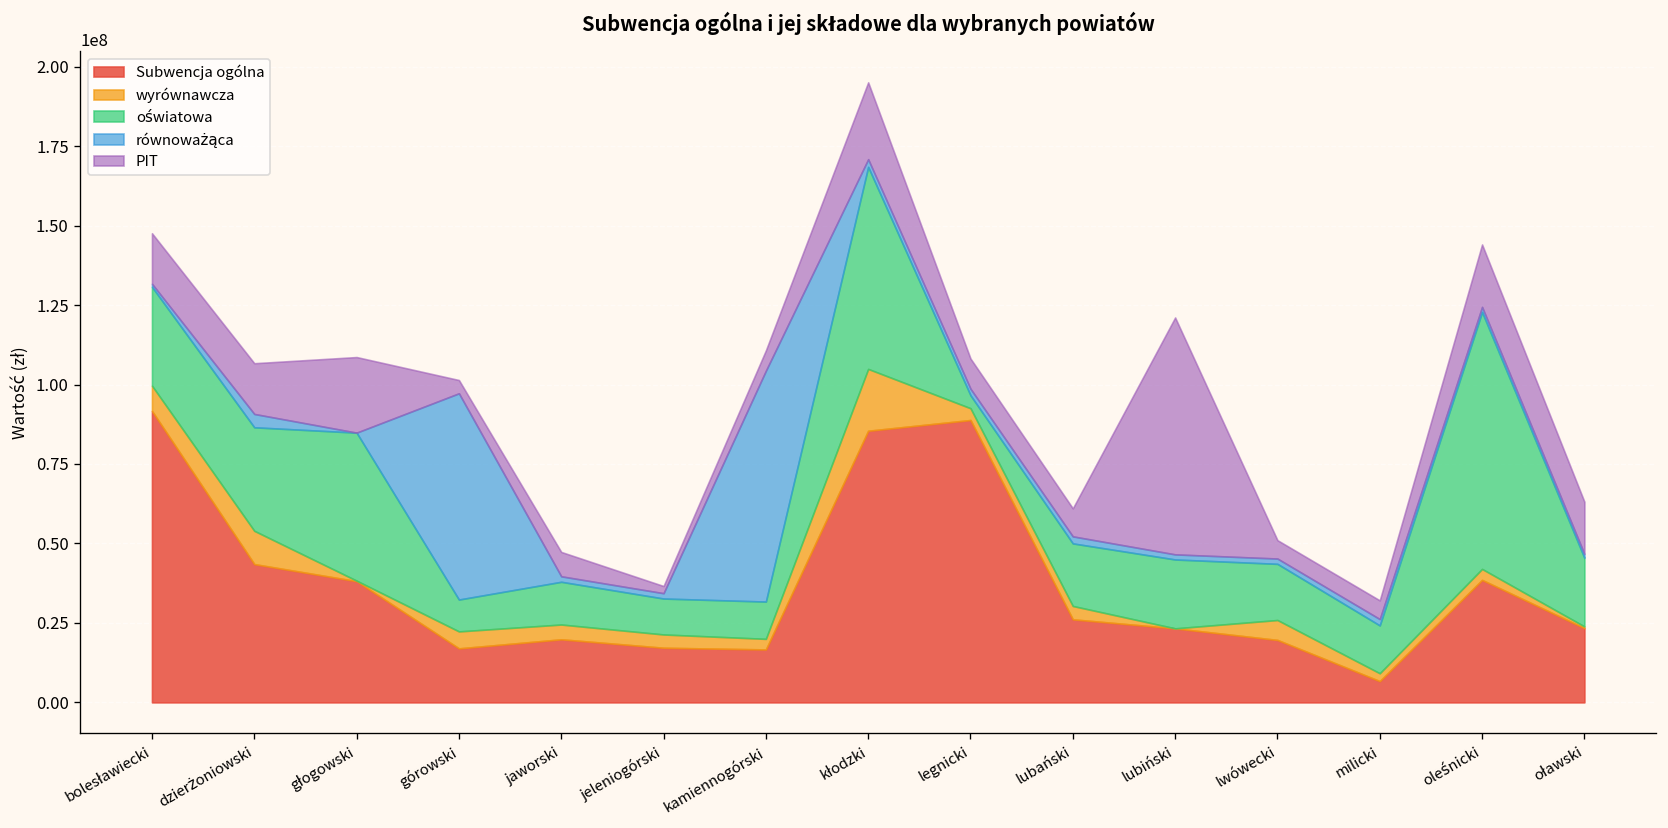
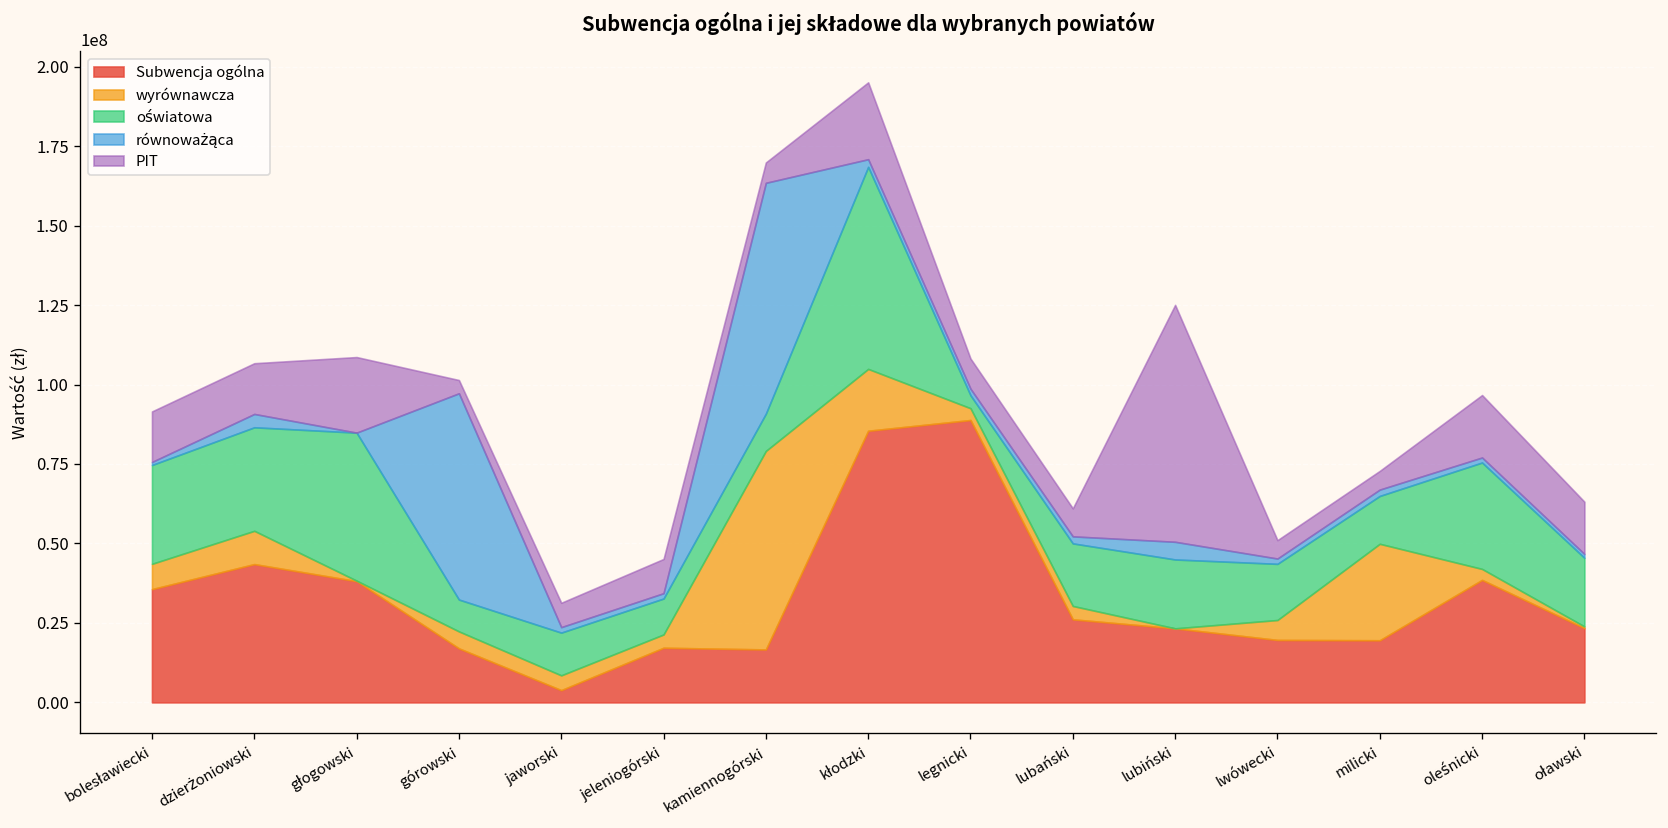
  {
    "Subwencja ogólna": {
-     "bolesławiecki": 92000000,
+     "bolesławiecki": 36000000,
      "dzierżoniowski": 43000000,
      "górowski": 17000000,
-     "jaworski": 20000000,
+     "jaworski": 4000000,
      "jeleniogórski": 17000000,
      "kamiennogórski": 17000000,
      "kłodzki": 85000000,
      "legnicki": 89000000,
      "lubański": 26000000,
      "lwówecki": 20000000,
-     "milicki": 7000000,
+     "milicki": 20000000,
      "oleśnicki": 39000000
    },
    "wyrównawcza": {
      "bolesławiecki": 8000000,
      "dzierżoniowski": 10000000,
      "górowski": 5000000,
      "jaworski": 5000000,
      "jeleniogórski": 4000000,
-     "kamiennogórski": 3000000,
+     "kamiennogórski": 62000000,
      "kłodzki": 19000000,
      "legnicki": 4000000,
      "lubański": 4000000,
      "lwówecki": 6000000,
-     "milicki": 2000000,
+     "milicki": 30000000,
      "oleśnicki": 3000000
    },
    "oświatowa": {
      "dzierżoniowski": 33000000,
      "górowski": 10000000,
      "jaworski": 13000000,
      "jeleniogórski": 11000000,
      "kamiennogórski": 12000000,
      "kłodzki": 64000000,
      "legnicki": 4000000,
      "lubański": 20000000,
      "lubiński": 22000000,
      "lwówecki": 18000000,
      "milicki": 15000000,
-     "oleśnicki": 81000000,
+     "oleśnicki": 33000000,
      "oławski": 22000000
    },
    "równoważąca": {
      "dzierżoniowski": 4000000,
      "górowski": 65000000,
      "jaworski": 2000000,
      "jeleniogórski": 2000000,
      "kamiennogórski": 73000000,
      "kłodzki": 2000000,
      "legnicki": 2000000,
      "lubański": 2000000,
-     "lubiński": 2000000,
+     "lubiński": 6000000,
      "lwówecki": 2000000,
      "milicki": 2000000,
      "oleśnicki": 2000000,
      "oławski": 1000000
    },
    "PIT": {
      "bolesławiecki": 16000000,
      "dzierżoniowski": 16000000,
      "głogowski": 24000000,
      "górowski": 4000000,
      "jaworski": 8000000,
-     "jeleniogórski": 2000000,
+     "jeleniogórski": 11000000,
      "kamiennogórski": 6000000,
      "kłodzki": 24000000,
      "legnicki": 9000000,
      "lubański": 9000000,
      "lubiński": 75000000,
      "lwówecki": 6000000,
      "milicki": 6000000,
      "oleśnicki": 20000000,
      "oławski": 16000000
    }
  }
